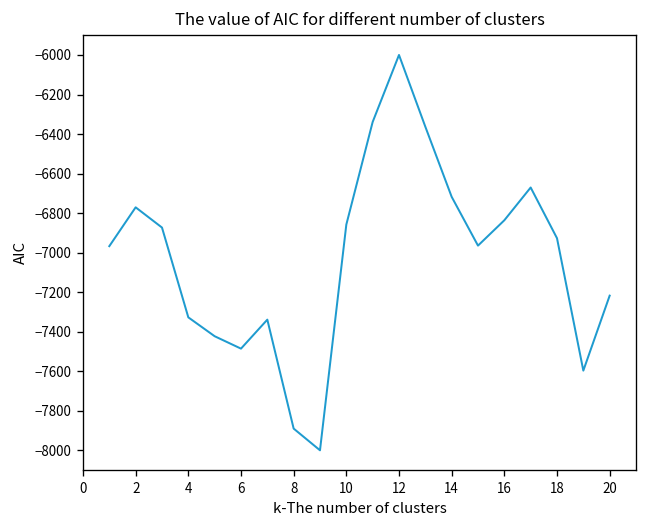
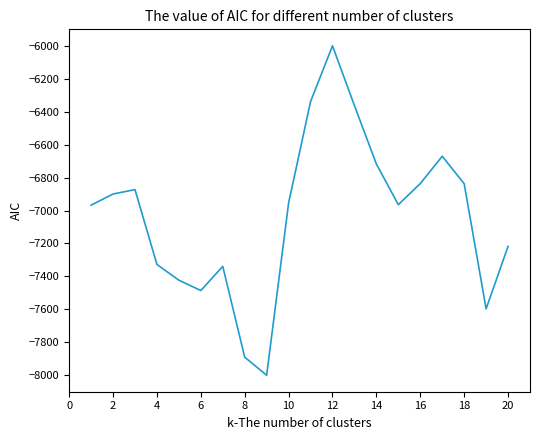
  {
-   "2": -6770,
+   "2": -6900,
    "4": -7330,
    "6": -7490,
    "8": -7890,
-   "10": -6860,
+   "10": -6950,
    "12": -6000,
    "14": -6720,
    "16": -6840,
-   "18": -6930,
+   "18": -6840,
    "20": -7220
  }
